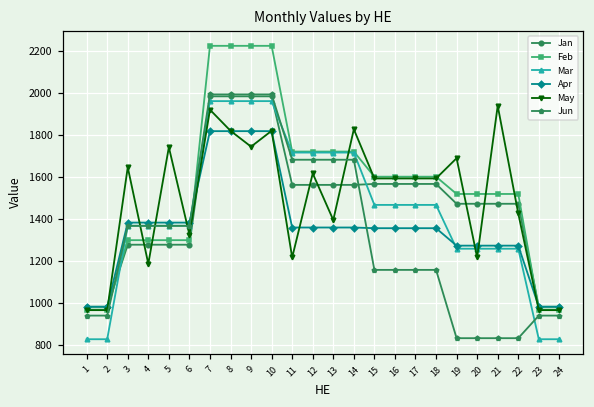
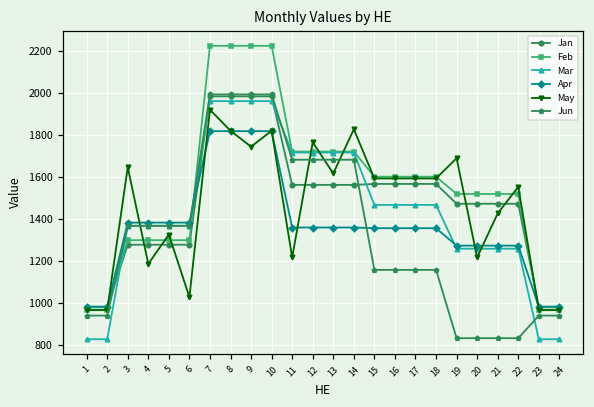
  {
    "May": {
      "3": 1650,
      "4": 1190,
-     "5": 1740,
-     "6": 1330,
+     "5": 1330,
+     "6": 1030,
      "7": 1920,
      "9": 1740,
      "11": 1220,
-     "12": 1620,
-     "13": 1390,
+     "12": 1760,
+     "13": 1620,
      "14": 1830,
      "19": 1690,
      "20": 1220,
-     "21": 1940,
-     "22": 1430
+     "21": 1430,
+     "22": 1550
    }
  }
